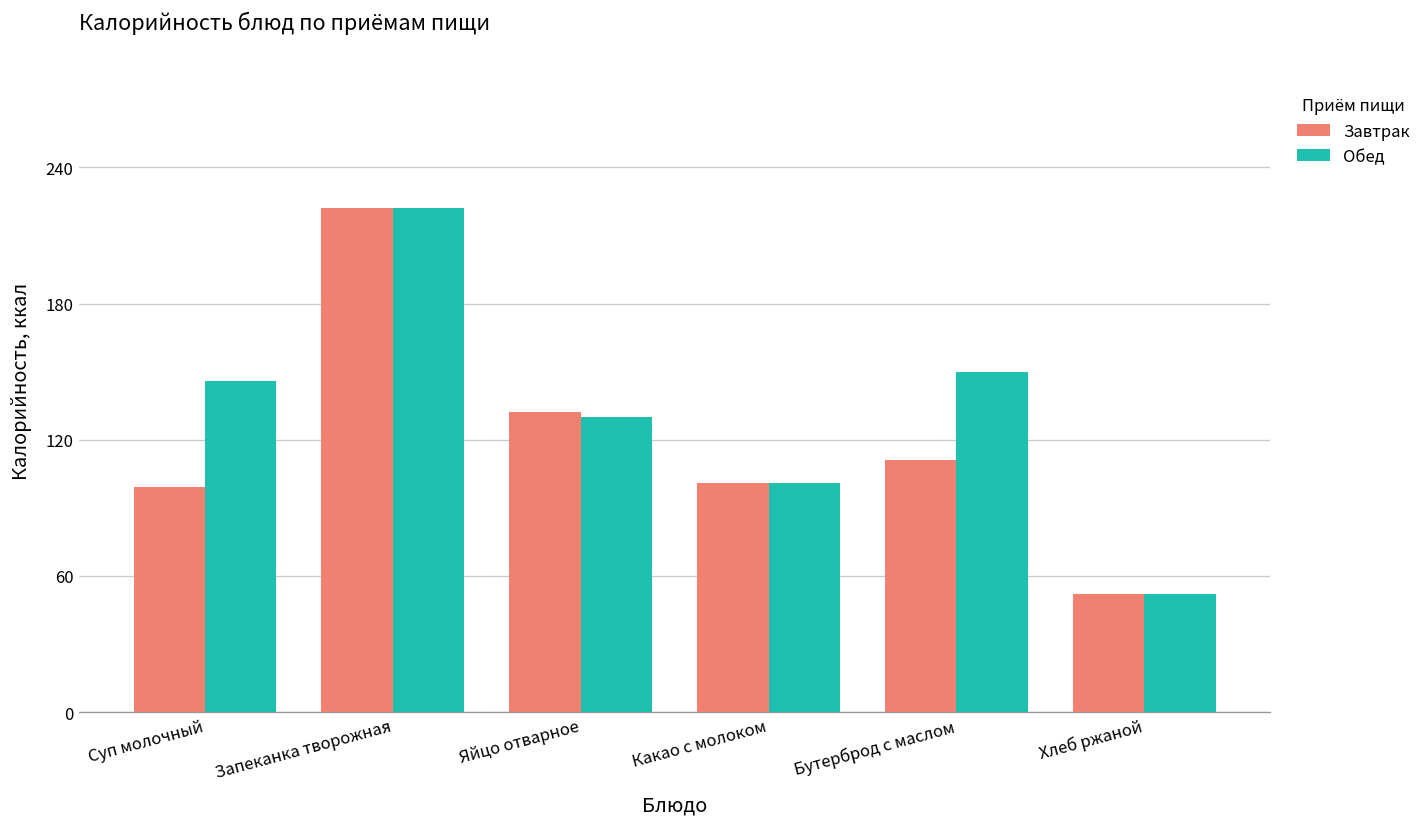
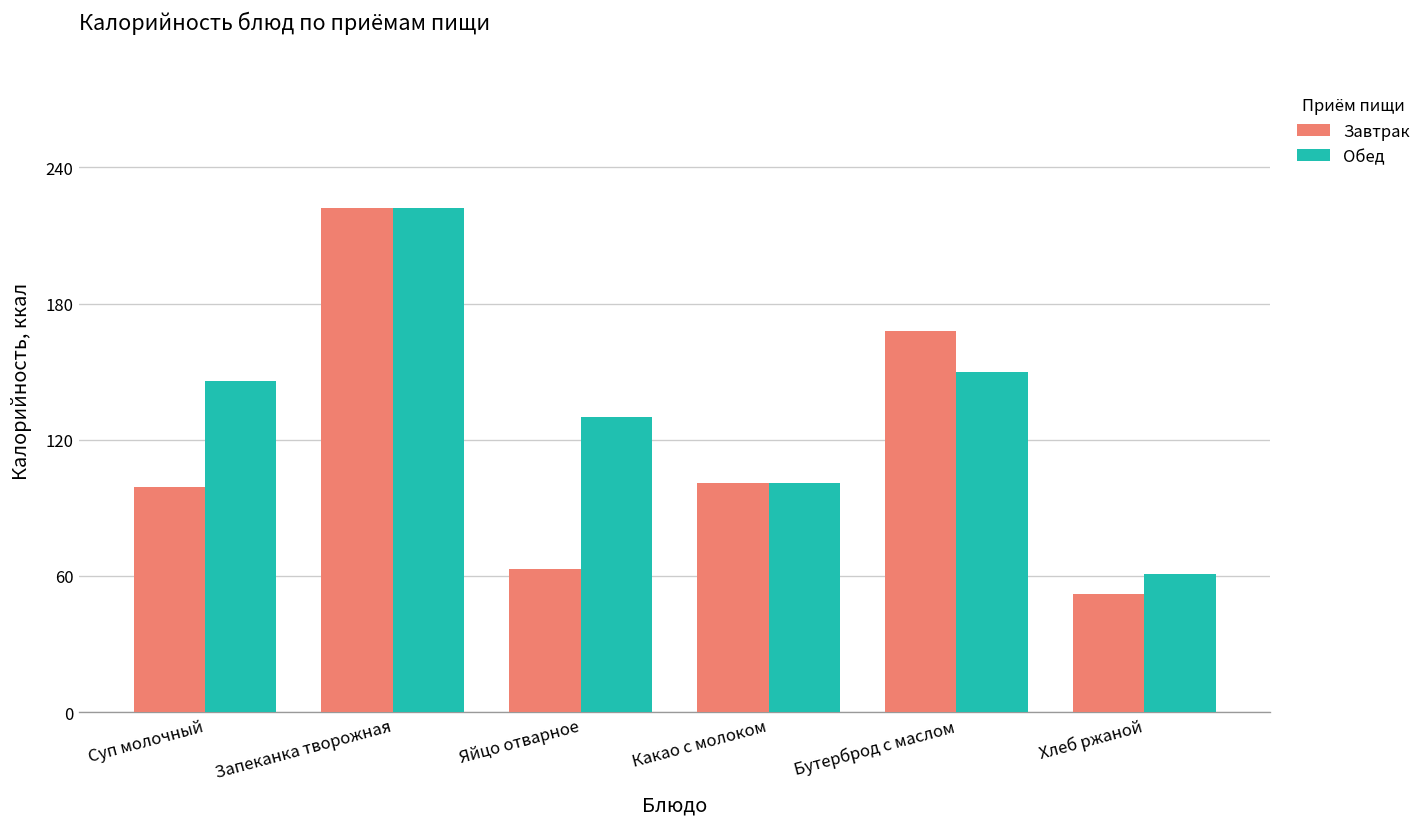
  {
    "Завтрак": {
      "Суп молочный": 99,
      "Запеканка творожная": 222,
-     "Яйцо отварное": 132,
+     "Яйцо отварное": 63,
      "Какао с молоком": 101,
-     "Бутерброд с маслом": 111,
+     "Бутерброд с маслом": 168,
      "Хлеб ржаной": 52
    },
    "Обед": {
      "Суп молочный": 146,
      "Запеканка творожная": 222,
      "Яйцо отварное": 130,
      "Какао с молоком": 101,
      "Бутерброд с маслом": 150,
-     "Хлеб ржаной": 52
+     "Хлеб ржаной": 61
    }
  }
